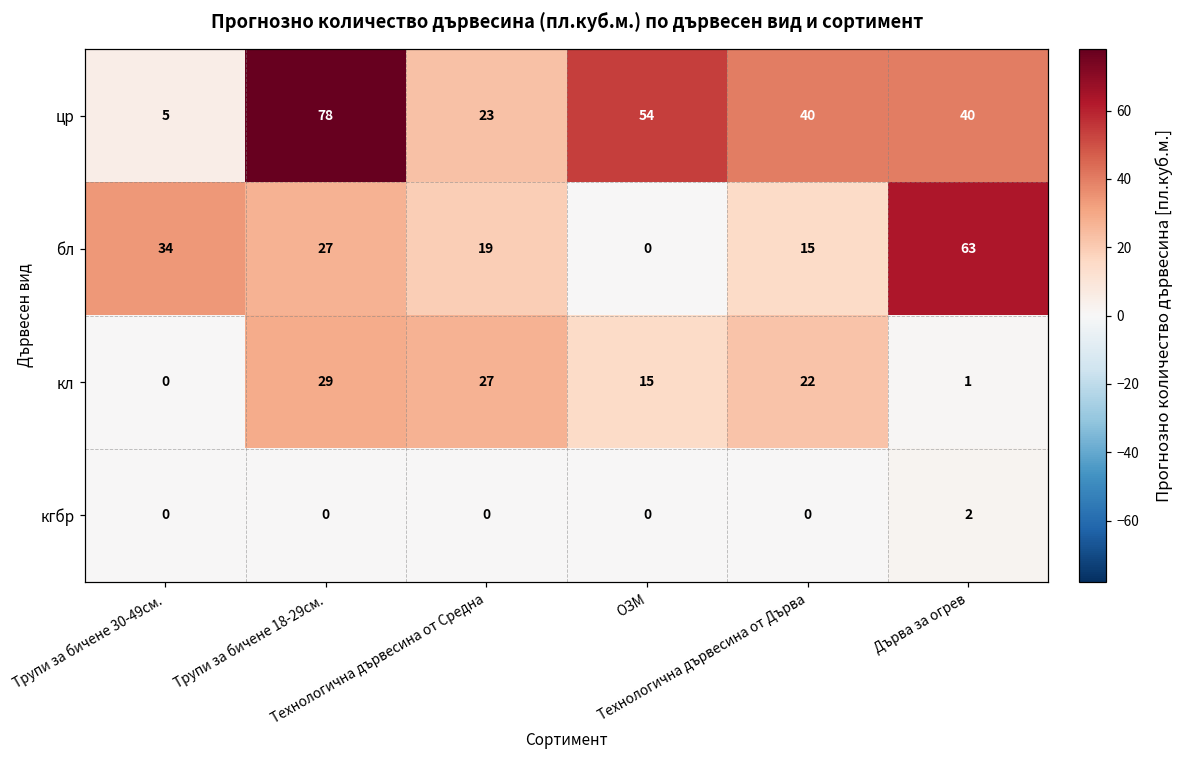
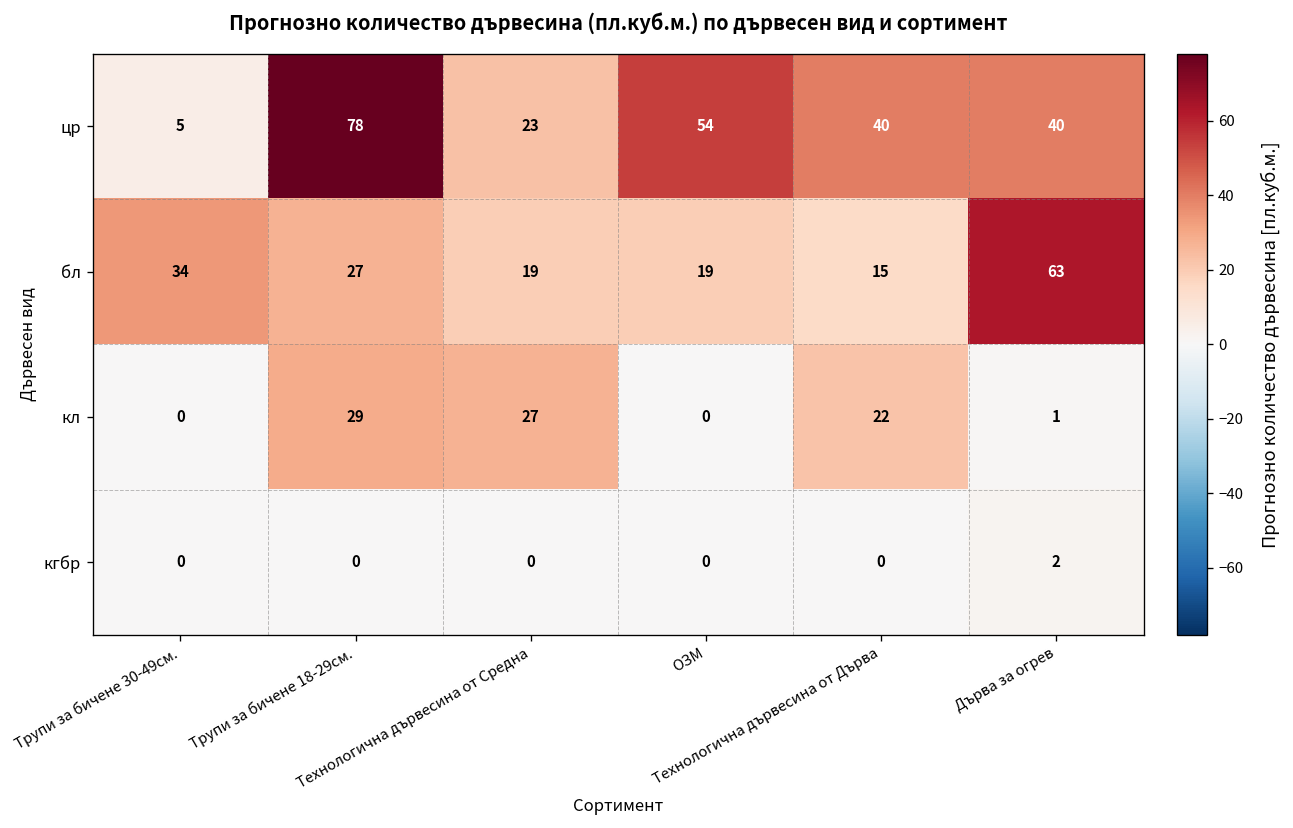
  {
    "цр": {
      "Трупи за бичене 30-49см.": 5,
      "Трупи за бичене 18-29см.": 78,
      "Технологична дървесина от Средна": 23,
      "ОЗМ": 54,
      "Технологична дървесина от Дърва": 40,
      "Дърва за огрев": 40
    },
    "бл": {
      "Трупи за бичене 30-49см.": 34,
      "Трупи за бичене 18-29см.": 27,
      "Технологична дървесина от Средна": 19,
-     "ОЗМ": 0,
+     "ОЗМ": 19,
      "Технологична дървесина от Дърва": 15,
      "Дърва за огрев": 63
    },
    "кл": {
      "Трупи за бичене 30-49см.": 0,
      "Трупи за бичене 18-29см.": 29,
      "Технологична дървесина от Средна": 27,
-     "ОЗМ": 15,
+     "ОЗМ": 0,
      "Технологична дървесина от Дърва": 22,
      "Дърва за огрев": 1
    },
    "кгбр": {
      "Трупи за бичене 30-49см.": 0,
      "Трупи за бичене 18-29см.": 0,
      "Технологична дървесина от Средна": 0,
      "ОЗМ": 0,
      "Технологична дървесина от Дърва": 0,
      "Дърва за огрев": 2
    }
  }
